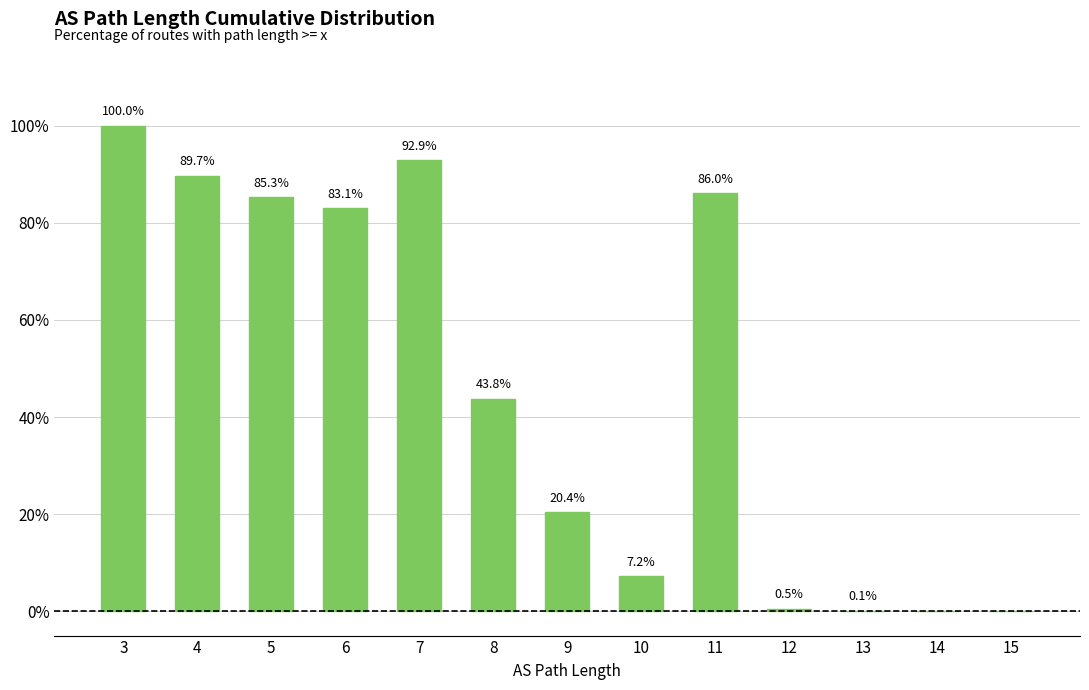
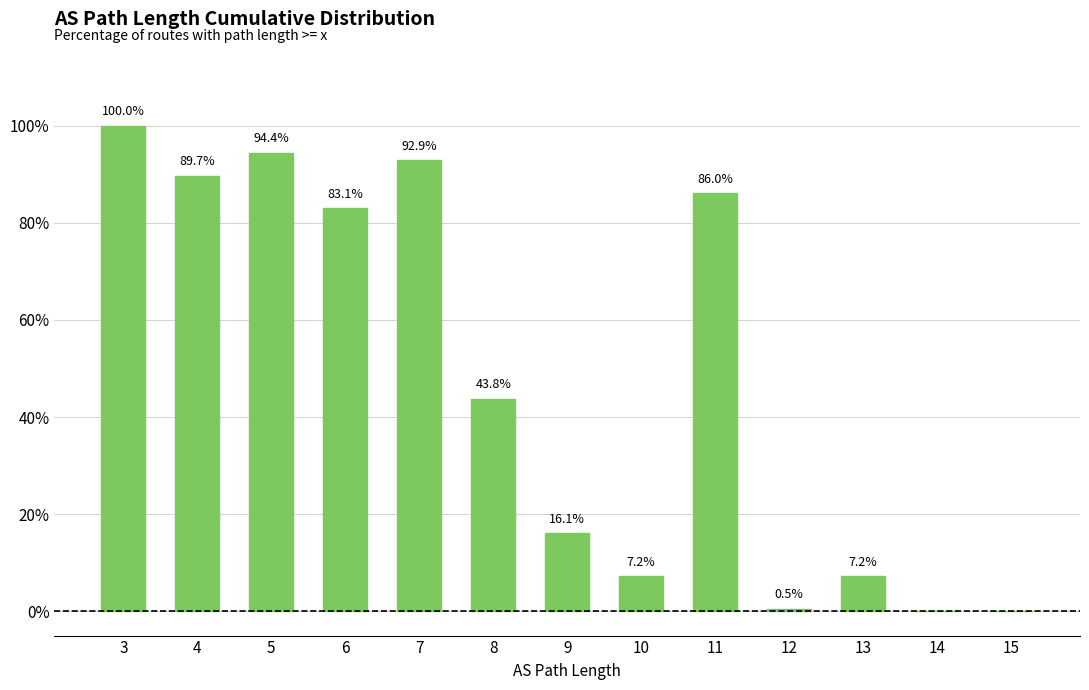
  {
    "3": "100.0%",
    "4": "89.7%",
-   "5": "85.3%",
+   "5": "94.4%",
    "6": "83.1%",
    "7": "92.9%",
    "8": "43.8%",
-   "9": "20.4%",
+   "9": "16.1%",
    "10": "7.2%",
    "11": "86.0%",
    "12": "0.5%",
-   "13": "0.1%"
+   "13": "7.2%"
  }
